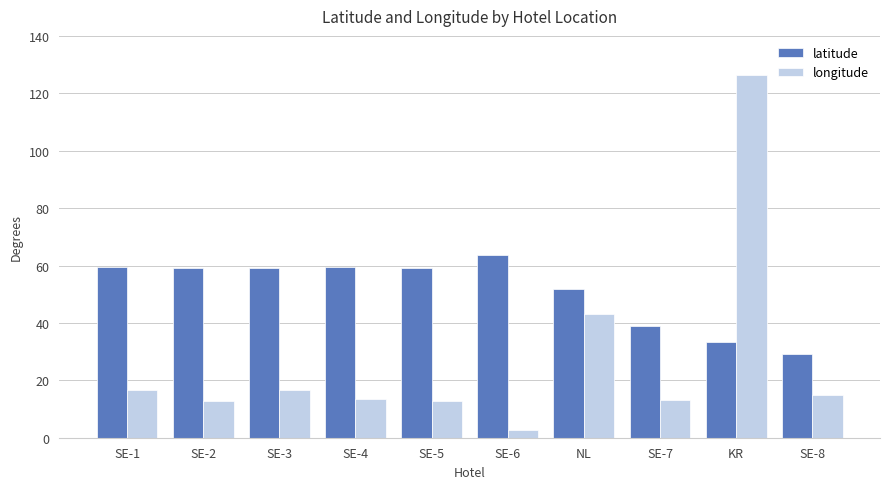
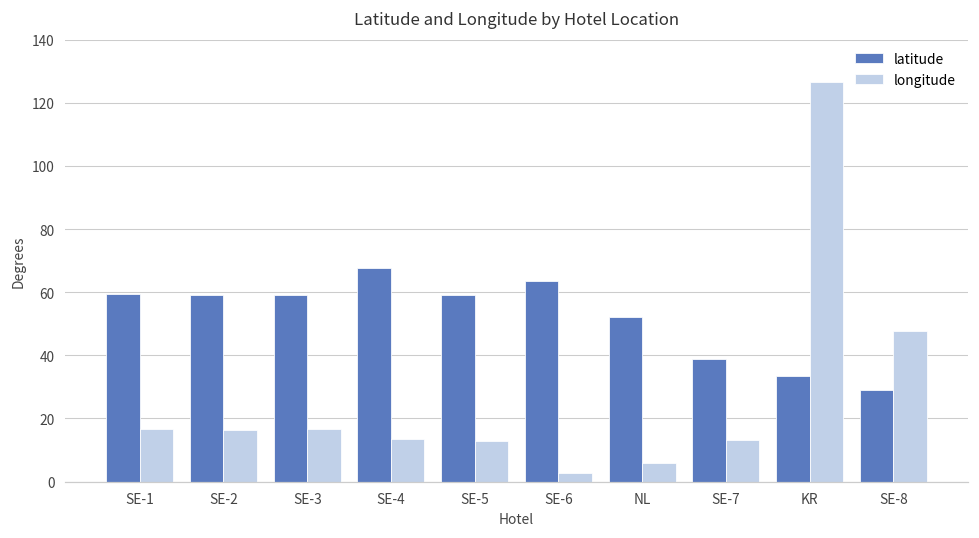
  {
    "latitude": {
      "SE-1": 59,
      "SE-2": 59,
      "SE-3": 59,
-     "SE-4": 59,
+     "SE-4": 68,
      "SE-5": 59,
      "SE-6": 64,
      "NL": 52,
      "SE-7": 39,
      "KR": 33,
      "SE-8": 29
    },
    "longitude": {
      "SE-1": 17,
-     "SE-2": 13,
+     "SE-2": 16,
      "SE-3": 17,
      "SE-4": 14,
      "SE-5": 13,
      "SE-6": 3,
-     "NL": 43,
+     "NL": 6,
      "SE-7": 13,
      "KR": 126,
-     "SE-8": 15
+     "SE-8": 48
    }
  }
